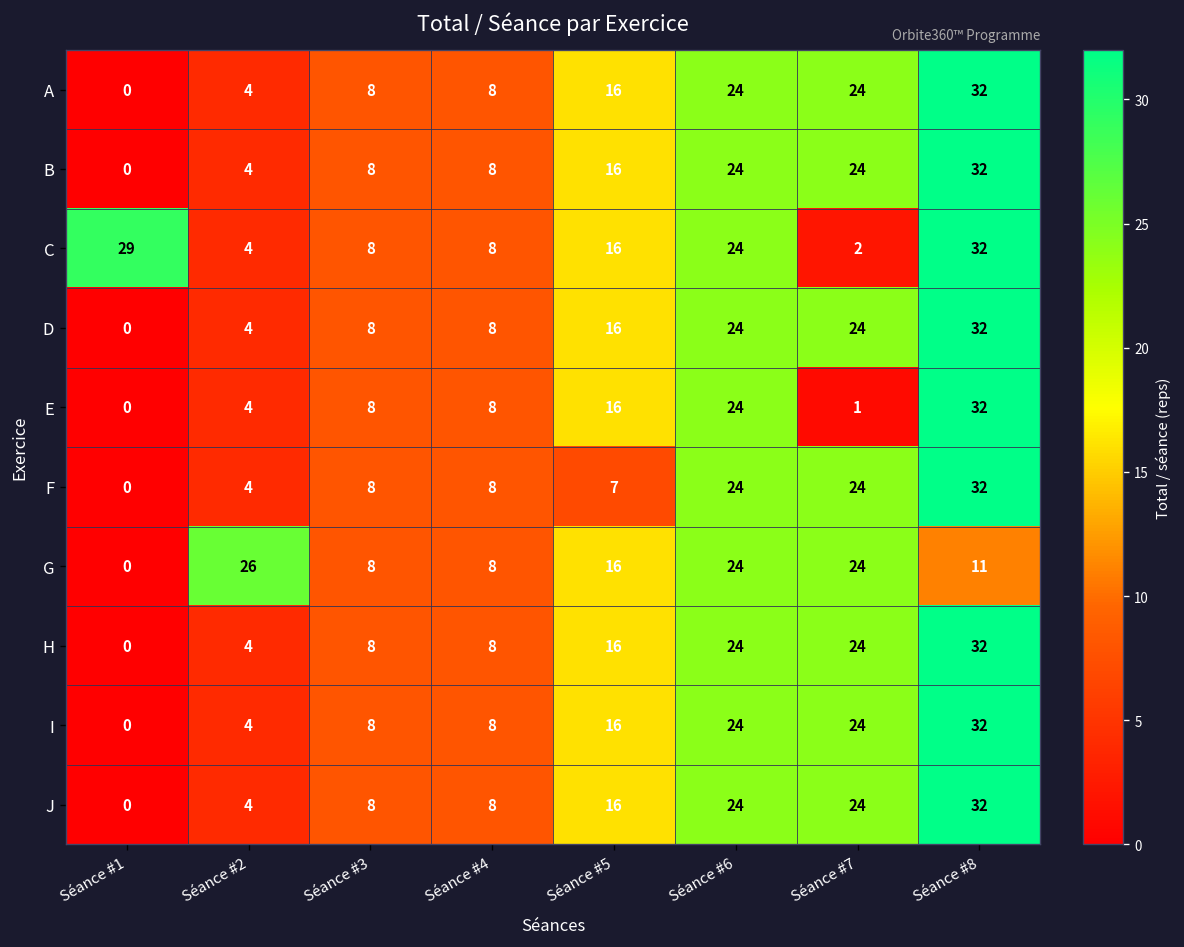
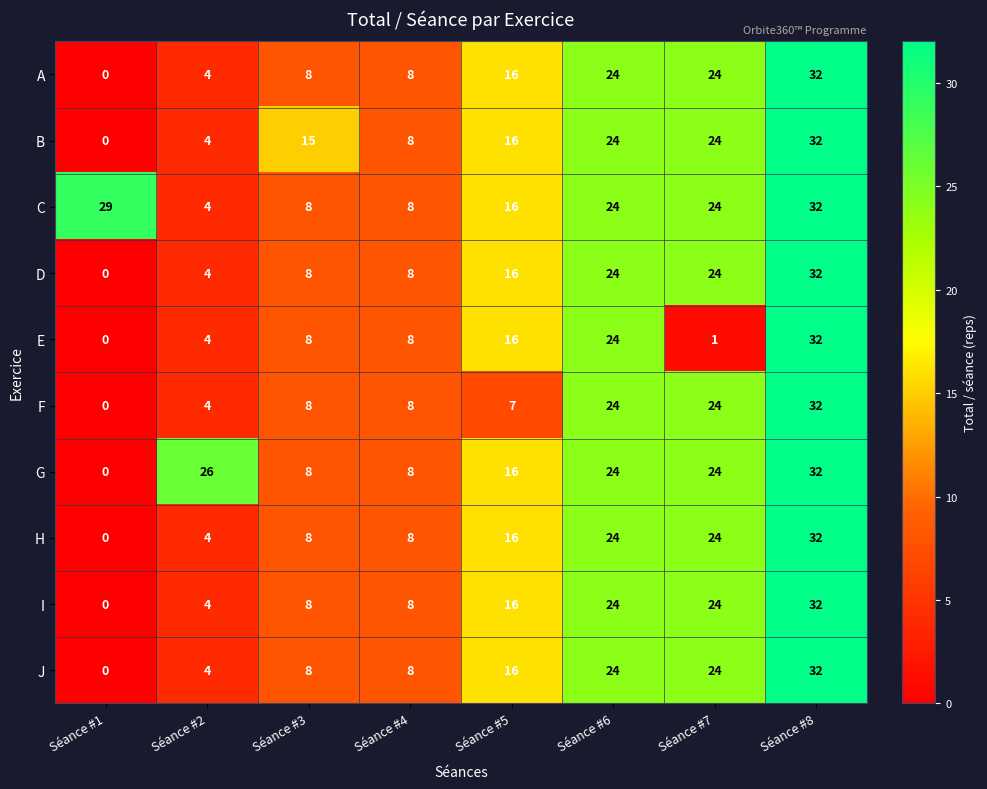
  {
    "A": {
      "Séance #1": 0,
      "Séance #2": 4,
      "Séance #3": 8,
      "Séance #4": 8,
      "Séance #5": 16,
      "Séance #6": 24,
      "Séance #7": 24,
      "Séance #8": 32
    },
    "B": {
      "Séance #1": 0,
      "Séance #2": 4,
-     "Séance #3": 8,
+     "Séance #3": 15,
      "Séance #4": 8,
      "Séance #5": 16,
      "Séance #6": 24,
      "Séance #7": 24,
      "Séance #8": 32
    },
    "C": {
      "Séance #1": 29,
      "Séance #2": 4,
      "Séance #3": 8,
      "Séance #4": 8,
      "Séance #5": 16,
      "Séance #6": 24,
-     "Séance #7": 2,
+     "Séance #7": 24,
      "Séance #8": 32
    },
    "D": {
      "Séance #1": 0,
      "Séance #2": 4,
      "Séance #3": 8,
      "Séance #4": 8,
      "Séance #5": 16,
      "Séance #6": 24,
      "Séance #7": 24,
      "Séance #8": 32
    },
    "E": {
      "Séance #1": 0,
      "Séance #2": 4,
      "Séance #3": 8,
      "Séance #4": 8,
      "Séance #5": 16,
      "Séance #6": 24,
      "Séance #7": 1,
      "Séance #8": 32
    },
    "F": {
      "Séance #1": 0,
      "Séance #2": 4,
      "Séance #3": 8,
      "Séance #4": 8,
      "Séance #5": 7,
      "Séance #6": 24,
      "Séance #7": 24,
      "Séance #8": 32
    },
    "G": {
      "Séance #1": 0,
      "Séance #2": 26,
      "Séance #3": 8,
      "Séance #4": 8,
      "Séance #5": 16,
      "Séance #6": 24,
      "Séance #7": 24,
-     "Séance #8": 11
+     "Séance #8": 32
    },
    "H": {
      "Séance #1": 0,
      "Séance #2": 4,
      "Séance #3": 8,
      "Séance #4": 8,
      "Séance #5": 16,
      "Séance #6": 24,
      "Séance #7": 24,
      "Séance #8": 32
    },
    "I": {
      "Séance #1": 0,
      "Séance #2": 4,
      "Séance #3": 8,
      "Séance #4": 8,
      "Séance #5": 16,
      "Séance #6": 24,
      "Séance #7": 24,
      "Séance #8": 32
    },
    "J": {
      "Séance #1": 0,
      "Séance #2": 4,
      "Séance #3": 8,
      "Séance #4": 8,
      "Séance #5": 16,
      "Séance #6": 24,
      "Séance #7": 24,
      "Séance #8": 32
    }
  }
